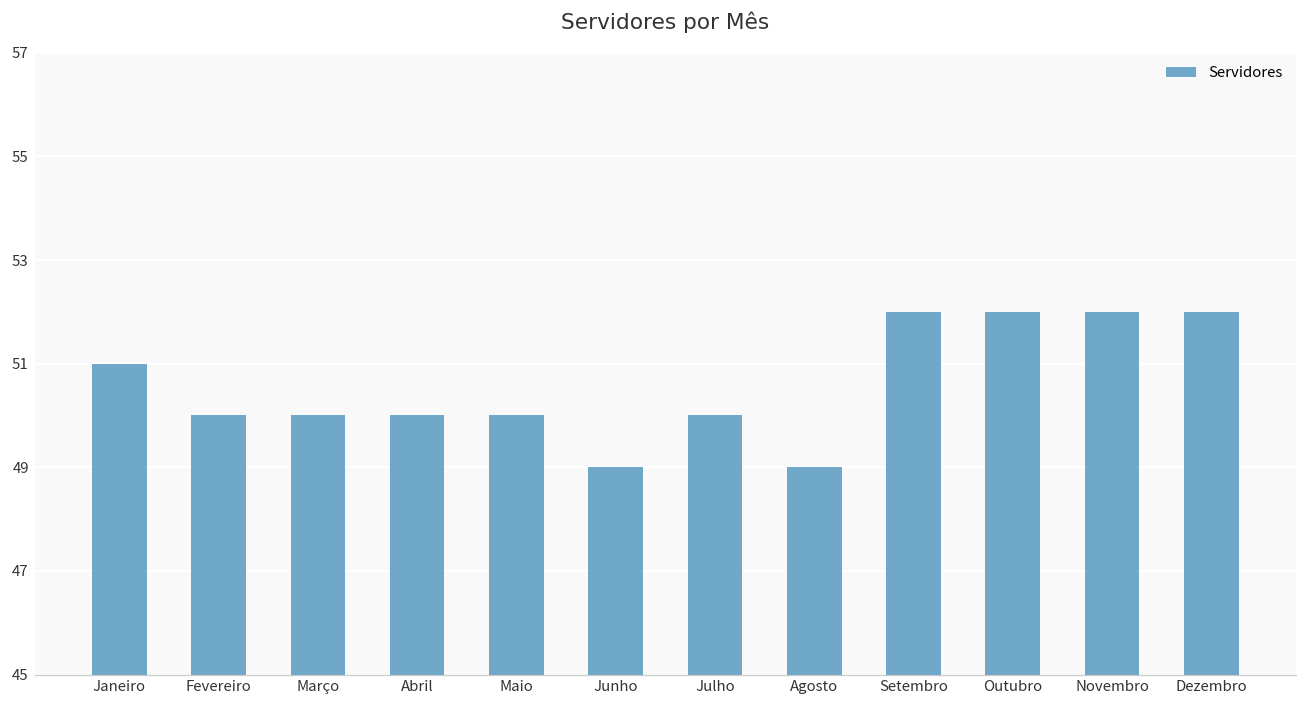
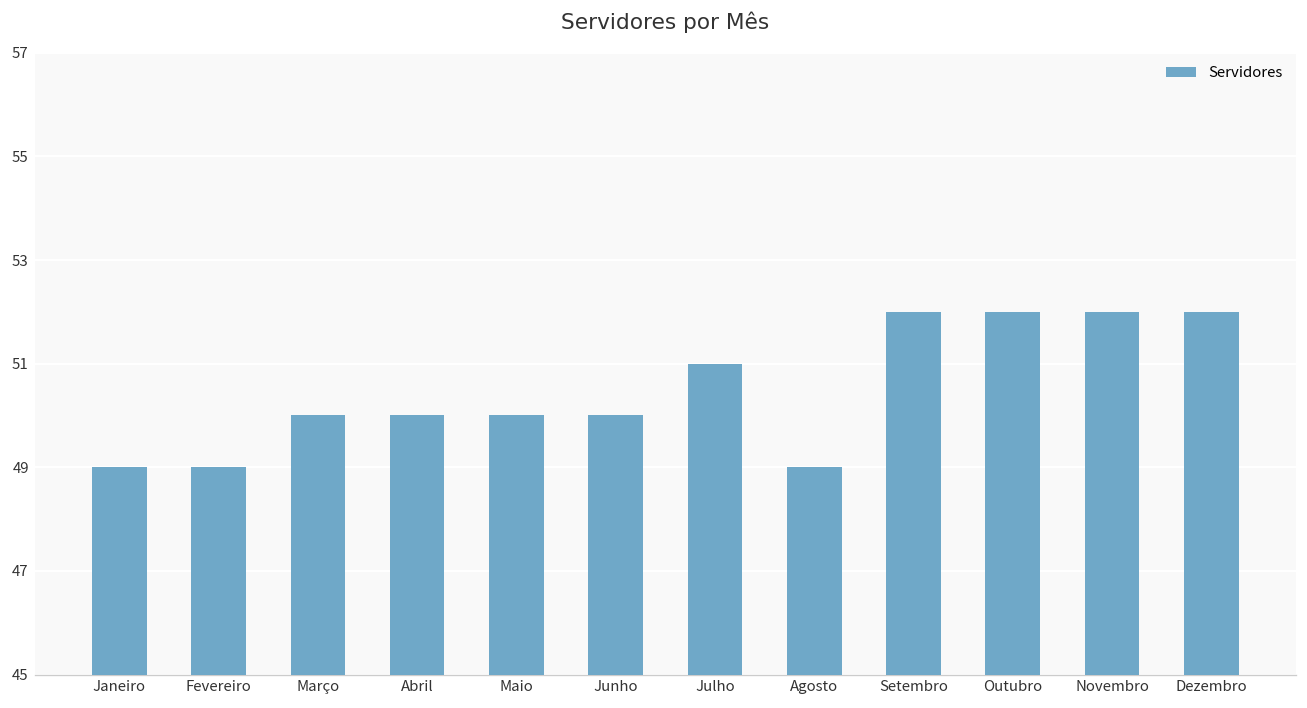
  {
-   "Janeiro": 51,
-   "Fevereiro": 50,
+   "Janeiro": 49,
+   "Fevereiro": 49,
    "Março": 50,
    "Abril": 50,
    "Maio": 50,
-   "Junho": 49,
-   "Julho": 50,
+   "Junho": 50,
+   "Julho": 51,
    "Agosto": 49,
    "Setembro": 52,
    "Outubro": 52,
    "Novembro": 52,
    "Dezembro": 52
  }
